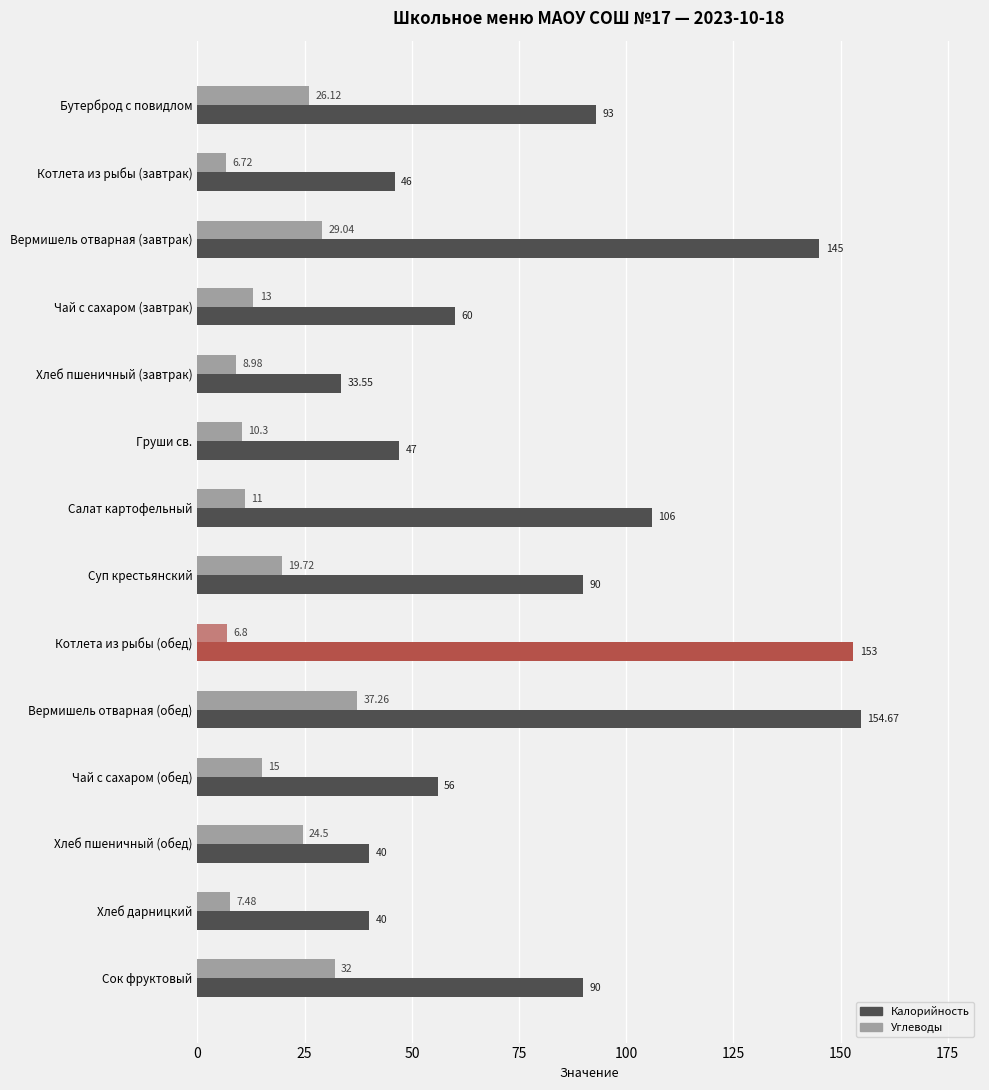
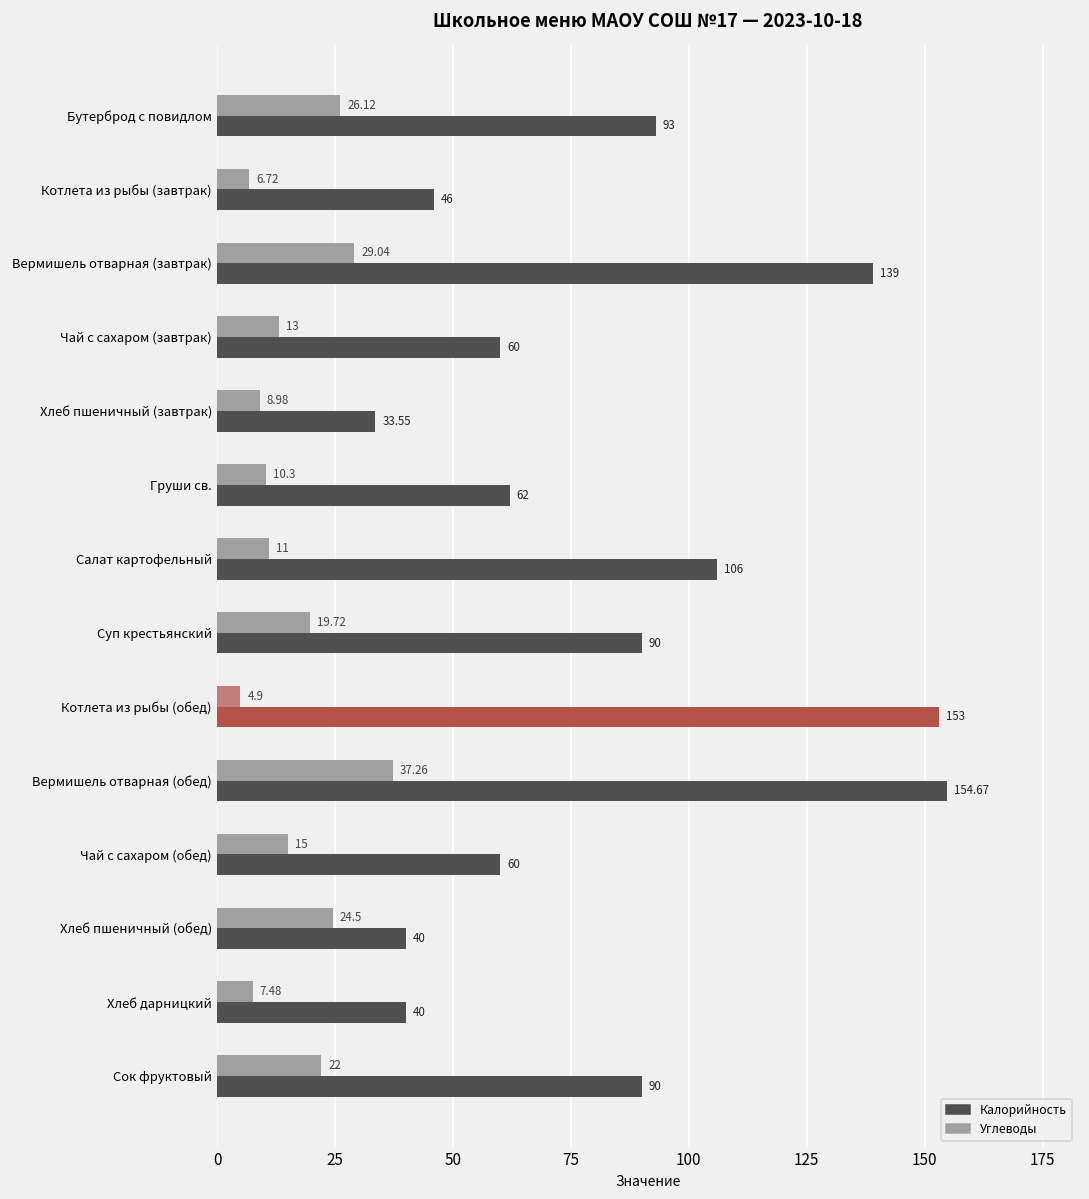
  {
    "Калорийность": {
      "Бутерброд с повидлом": 93,
      "Котлета из рыбы (завтрак)": 46,
-     "Вермишель отварная (завтрак)": 145,
+     "Вермишель отварная (завтрак)": 139,
      "Чай с сахаром (завтрак)": 60,
      "Хлеб пшеничный (завтрак)": 33.55,
-     "Груши св.": 47,
+     "Груши св.": 62,
      "Салат картофельный": 106,
      "Суп крестьянский": 90,
      "Котлета из рыбы (обед)": 153,
      "Вермишель отварная (обед)": 154.67,
-     "Чай с сахаром (обед)": 56,
+     "Чай с сахаром (обед)": 60,
      "Хлеб пшеничный (обед)": 40,
      "Хлеб дарницкий": 40,
      "Сок фруктовый": 90
    },
    "Углеводы": {
      "Бутерброд с повидлом": 26.12,
      "Котлета из рыбы (завтрак)": 6.72,
      "Вермишель отварная (завтрак)": 29.04,
      "Чай с сахаром (завтрак)": 13,
      "Хлеб пшеничный (завтрак)": 8.98,
      "Груши св.": 10.3,
      "Салат картофельный": 11,
      "Суп крестьянский": 19.72,
-     "Котлета из рыбы (обед)": 6.8,
+     "Котлета из рыбы (обед)": 4.9,
      "Вермишель отварная (обед)": 37.26,
      "Чай с сахаром (обед)": 15,
      "Хлеб пшеничный (обед)": 24.5,
      "Хлеб дарницкий": 7.48,
-     "Сок фруктовый": 32
+     "Сок фруктовый": 22
    }
  }
